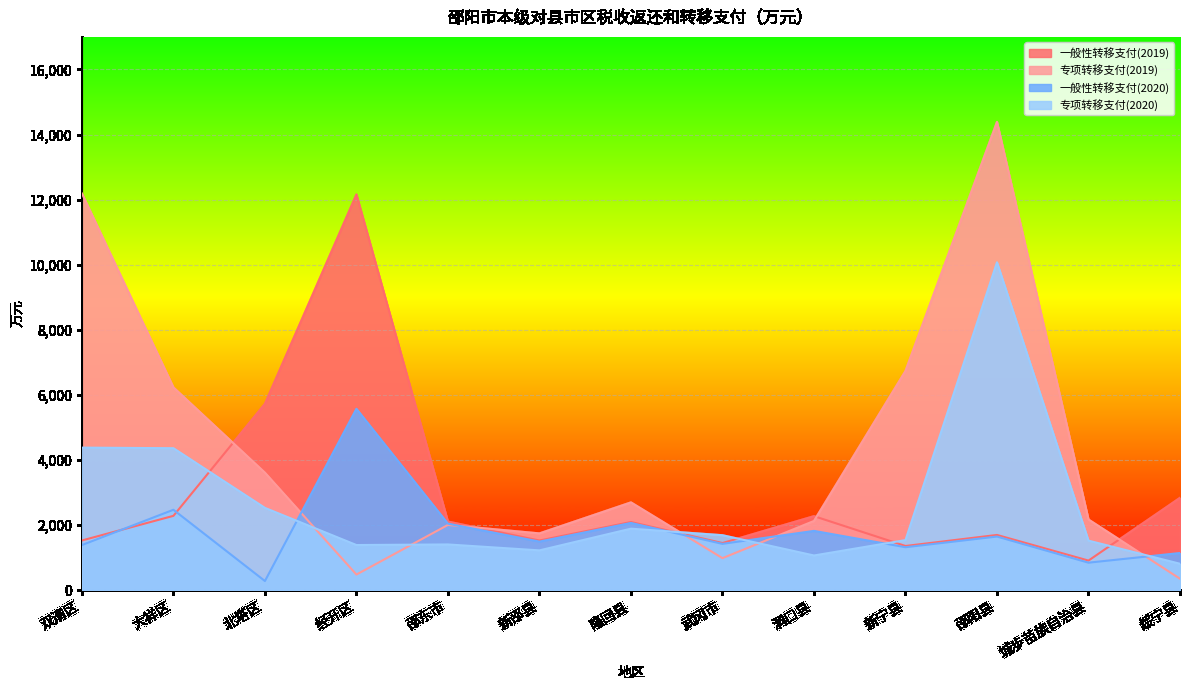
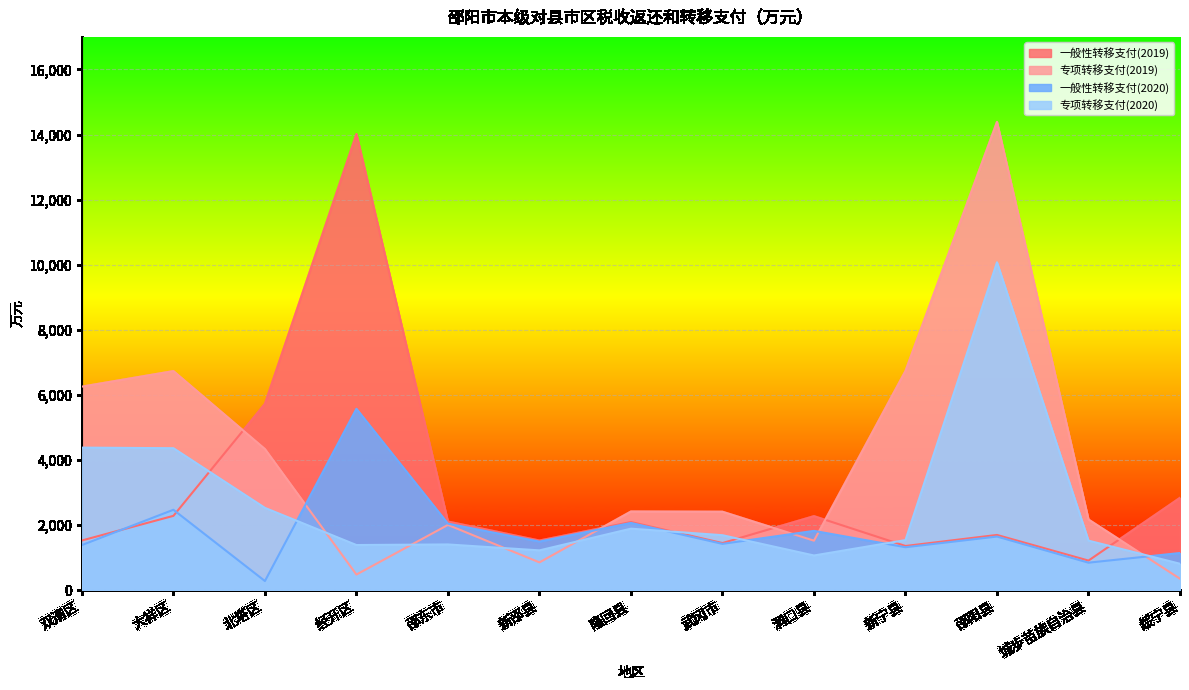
  {
    "一般性转移支付(2019)": {
      "双清区": "1,500",
      "大祥区": "2,300",
      "北塔区": "5,700",
-     "经开区": "12,200",
+     "经开区": "14,000",
      "洞口县": "2,300",
      "绥宁县": "2,800"
    },
    "专项转移支付(2019)": {
-     "双清区": "12,200",
-     "大祥区": "6,200",
-     "北塔区": "3,600",
+     "双清区": "6,300",
+     "大祥区": "6,700",
+     "北塔区": "4,300",
      "经开区": "500",
-     "新邵县": "1,700",
-     "隆回县": "2,700",
-     "武冈市": "1,000",
-     "洞口县": "2,100",
+     "新邵县": "900",
+     "隆回县": "2,400",
+     "武冈市": "2,400",
+     "洞口县": "1,500",
      "新宁县": "6,700",
      "邵阳县": "14,400",
      "城步苗族自治县": "2,200",
      "绥宁县": "300"
    }
  }
